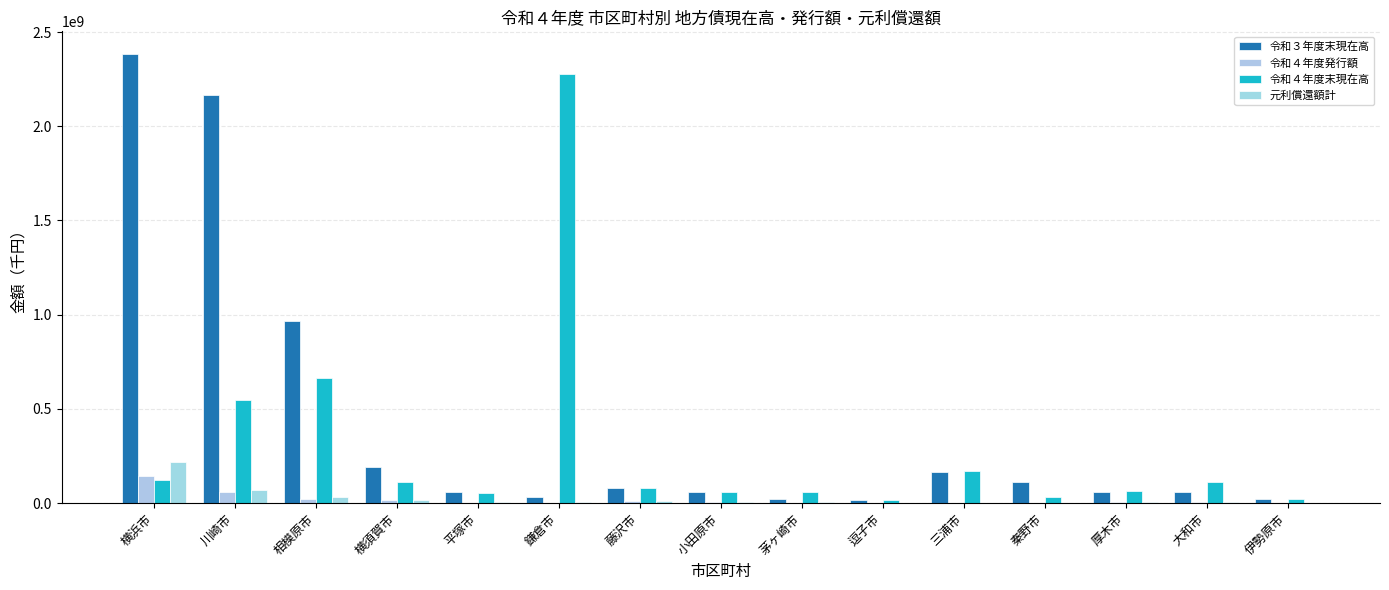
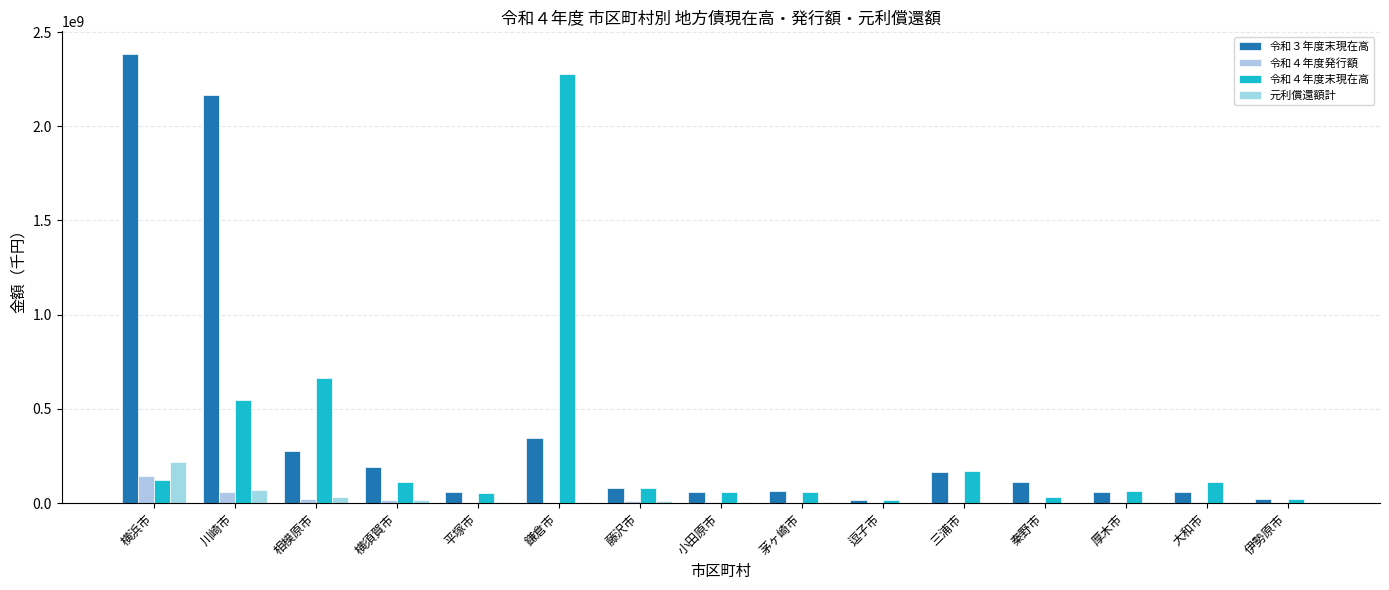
  {
    "令和３年度末現在高": {
      "横浜市": 2380000000,
      "川崎市": 2160000000,
-     "相模原市": 970000000,
+     "相模原市": 270000000,
      "横須賀市": 190000000,
      "平塚市": 60000000,
-     "鎌倉市": 30000000,
+     "鎌倉市": 350000000,
      "藤沢市": 80000000,
      "小田原市": 60000000,
-     "茅ヶ崎市": 20000000,
+     "茅ヶ崎市": 60000000,
      "逗子市": 20000000,
      "三浦市": 160000000,
      "秦野市": 110000000,
      "厚木市": 60000000,
      "大和市": 60000000,
      "伊勢原市": 20000000
    },
    "令和４年度末現在高": {
      "横浜市": 120000000,
      "川崎市": 550000000,
      "相模原市": 660000000,
      "横須賀市": 110000000,
      "平塚市": 60000000,
      "鎌倉市": 2270000000,
      "藤沢市": 80000000,
      "小田原市": 60000000,
      "茅ヶ崎市": 60000000,
      "逗子市": 20000000,
      "三浦市": 170000000,
      "秦野市": 30000000,
      "厚木市": 60000000,
      "大和市": 110000000,
      "伊勢原市": 20000000
    }
  }
